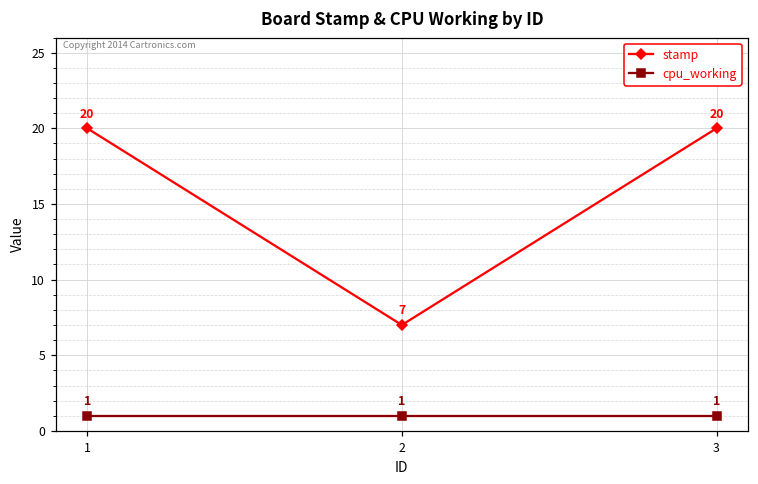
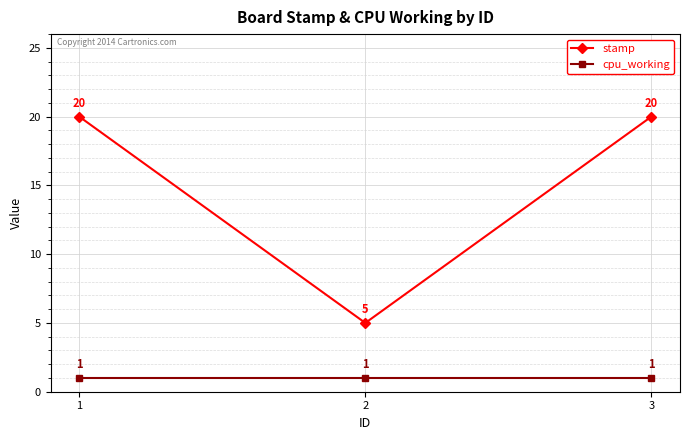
  {
    "stamp": {
      "1": 20,
-     "2": 7,
+     "2": 5,
      "3": 20
    },
    "cpu_working": {
      "1": 1,
      "2": 1,
      "3": 1
    }
  }
